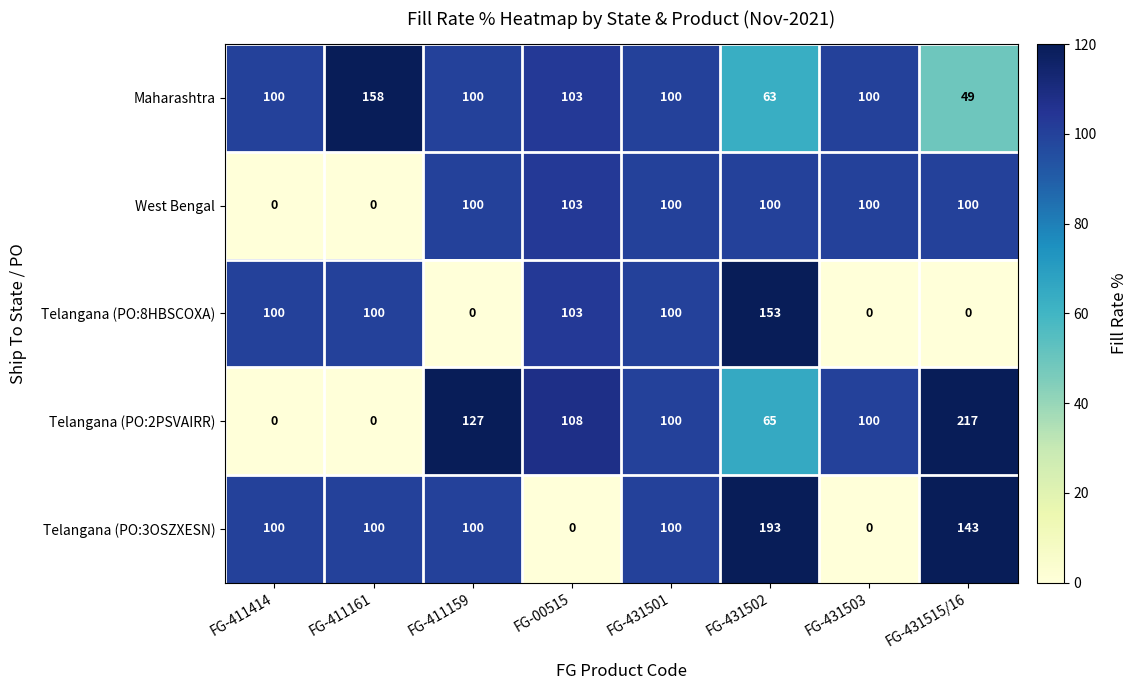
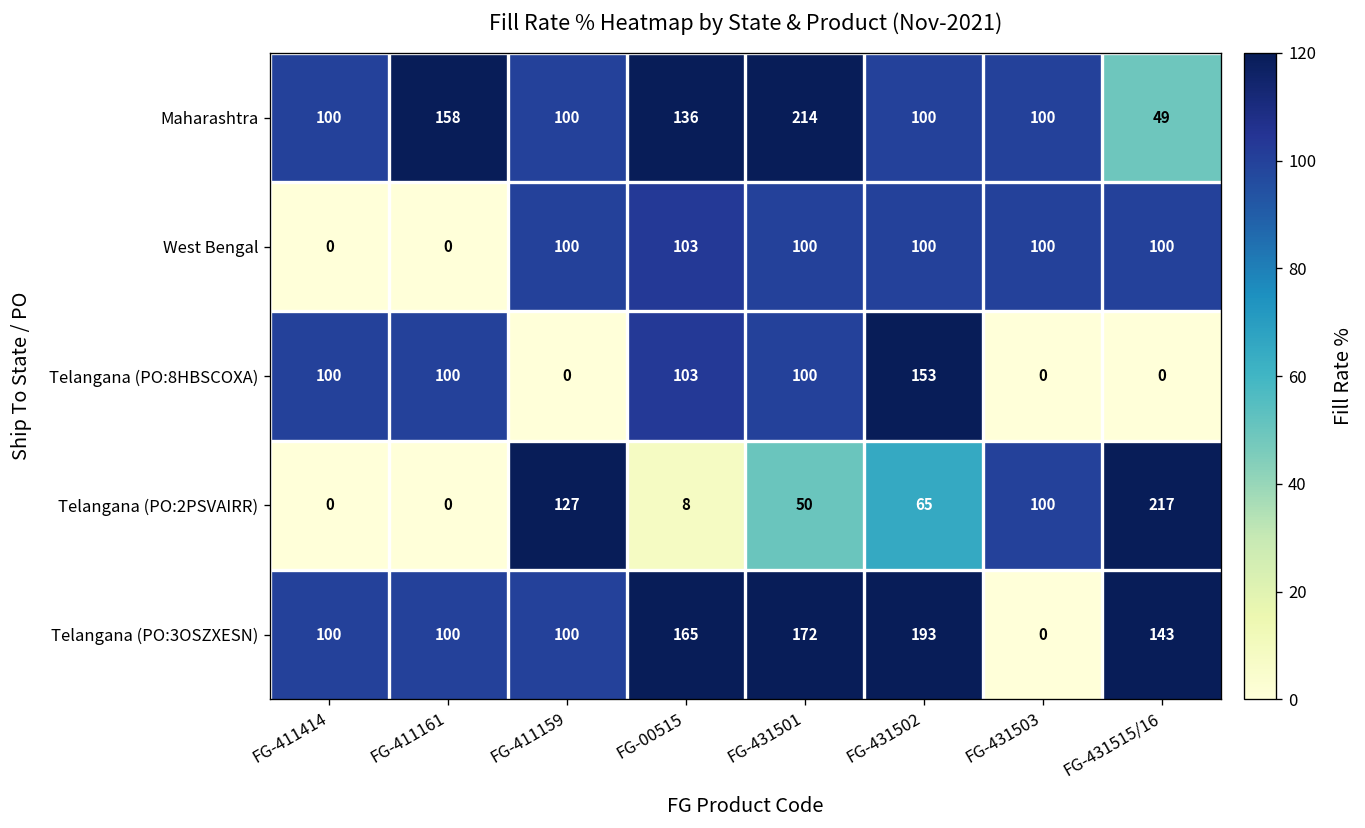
  {
    "Maharashtra": {
      "FG-411414": 100,
      "FG-411161": 158,
      "FG-411159": 100,
-     "FG-00515": 103,
-     "FG-431501": 100,
-     "FG-431502": 63,
+     "FG-00515": 136,
+     "FG-431501": 214,
+     "FG-431502": 100,
      "FG-431503": 100,
      "FG-431515/16": 49
    },
    "West Bengal": {
      "FG-411414": 0,
      "FG-411161": 0,
      "FG-411159": 100,
      "FG-00515": 103,
      "FG-431501": 100,
      "FG-431502": 100,
      "FG-431503": 100,
      "FG-431515/16": 100
    },
    "Telangana (PO:8HBSCOXA)": {
      "FG-411414": 100,
      "FG-411161": 100,
      "FG-411159": 0,
      "FG-00515": 103,
      "FG-431501": 100,
      "FG-431502": 153,
      "FG-431503": 0,
      "FG-431515/16": 0
    },
    "Telangana (PO:2PSVAIRR)": {
      "FG-411414": 0,
      "FG-411161": 0,
      "FG-411159": 127,
-     "FG-00515": 108,
-     "FG-431501": 100,
+     "FG-00515": 8,
+     "FG-431501": 50,
      "FG-431502": 65,
      "FG-431503": 100,
      "FG-431515/16": 217
    },
    "Telangana (PO:3OSZXESN)": {
      "FG-411414": 100,
      "FG-411161": 100,
      "FG-411159": 100,
-     "FG-00515": 0,
-     "FG-431501": 100,
+     "FG-00515": 165,
+     "FG-431501": 172,
      "FG-431502": 193,
      "FG-431503": 0,
      "FG-431515/16": 143
    }
  }
